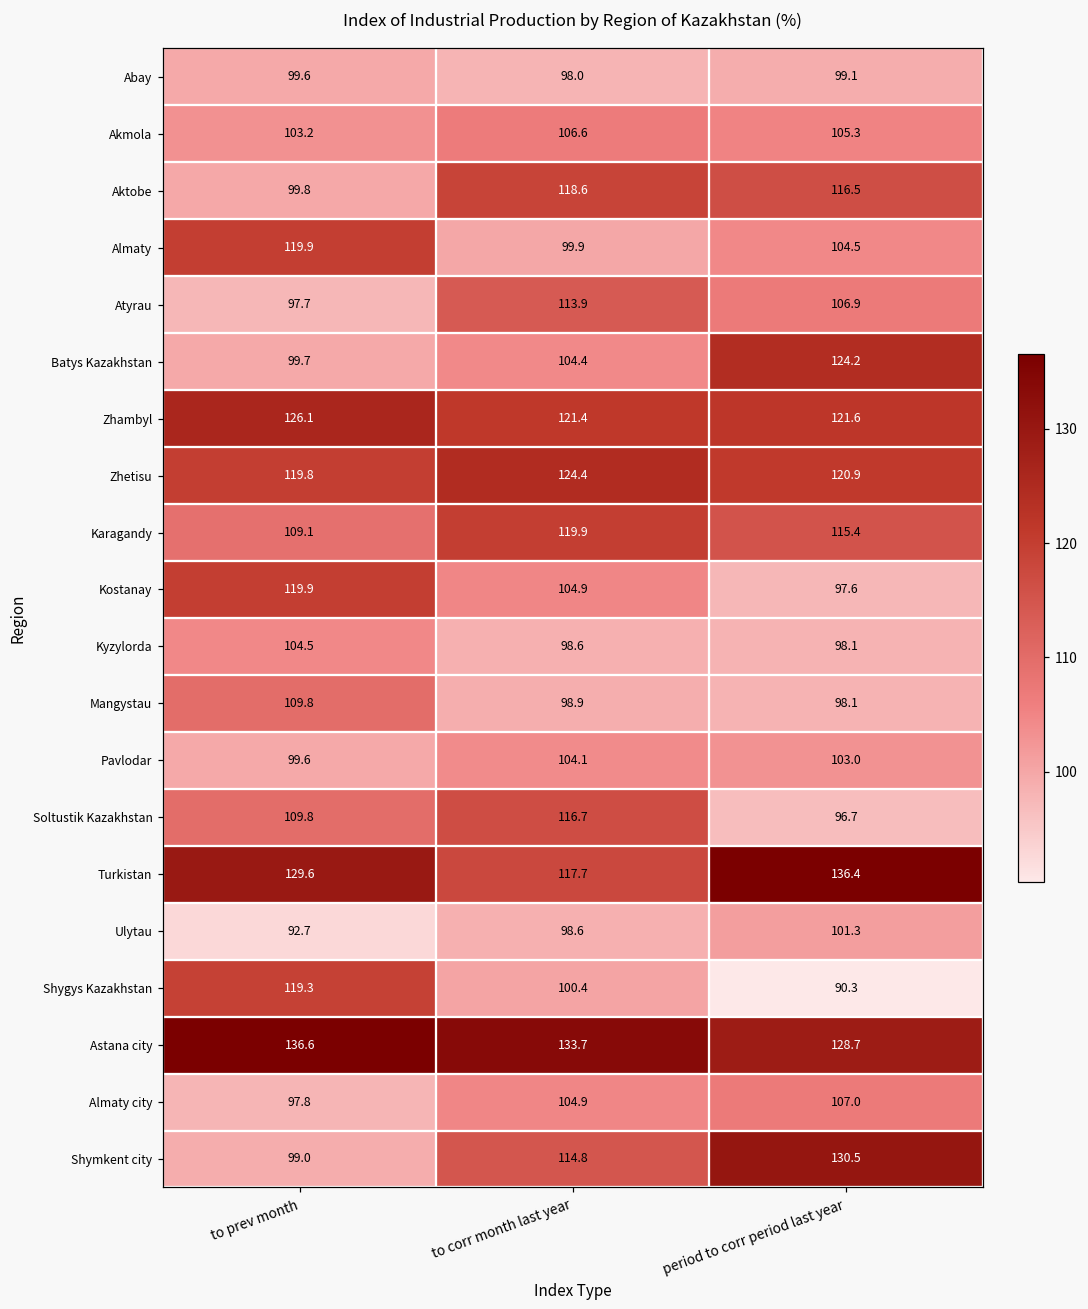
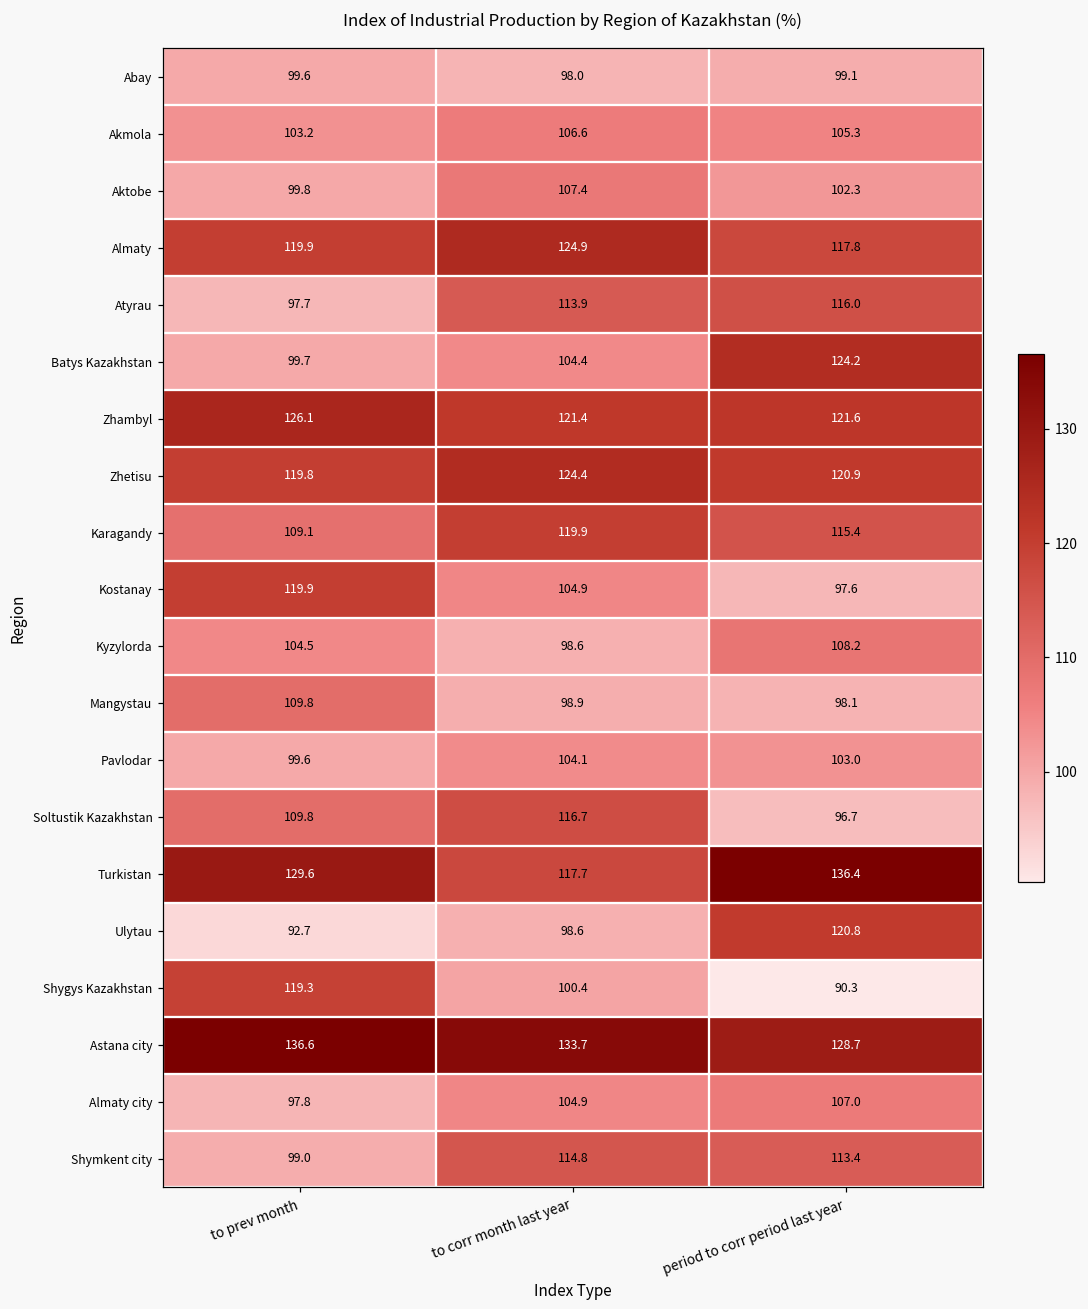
  {
    "Abay": {
      "to prev month": 99.6,
      "to corr month last year": 98.0,
      "period to corr period last year": 99.1
    },
    "Akmola": {
      "to prev month": 103.2,
      "to corr month last year": 106.6,
      "period to corr period last year": 105.3
    },
    "Aktobe": {
      "to prev month": 99.8,
-     "to corr month last year": 118.6,
-     "period to corr period last year": 116.5
+     "to corr month last year": 107.4,
+     "period to corr period last year": 102.3
    },
    "Almaty": {
      "to prev month": 119.9,
-     "to corr month last year": 99.9,
-     "period to corr period last year": 104.5
+     "to corr month last year": 124.9,
+     "period to corr period last year": 117.8
    },
    "Atyrau": {
      "to prev month": 97.7,
      "to corr month last year": 113.9,
-     "period to corr period last year": 106.9
+     "period to corr period last year": 116.0
    },
    "Batys Kazakhstan": {
      "to prev month": 99.7,
      "to corr month last year": 104.4,
      "period to corr period last year": 124.2
    },
    "Zhambyl": {
      "to prev month": 126.1,
      "to corr month last year": 121.4,
      "period to corr period last year": 121.6
    },
    "Zhetisu": {
      "to prev month": 119.8,
      "to corr month last year": 124.4,
      "period to corr period last year": 120.9
    },
    "Karagandy": {
      "to prev month": 109.1,
      "to corr month last year": 119.9,
      "period to corr period last year": 115.4
    },
    "Kostanay": {
      "to prev month": 119.9,
      "to corr month last year": 104.9,
      "period to corr period last year": 97.6
    },
    "Kyzylorda": {
      "to prev month": 104.5,
      "to corr month last year": 98.6,
-     "period to corr period last year": 98.1
+     "period to corr period last year": 108.2
    },
    "Mangystau": {
      "to prev month": 109.8,
      "to corr month last year": 98.9,
      "period to corr period last year": 98.1
    },
    "Pavlodar": {
      "to prev month": 99.6,
      "to corr month last year": 104.1,
      "period to corr period last year": 103.0
    },
    "Soltustik Kazakhstan": {
      "to prev month": 109.8,
      "to corr month last year": 116.7,
      "period to corr period last year": 96.7
    },
    "Turkistan": {
      "to prev month": 129.6,
      "to corr month last year": 117.7,
      "period to corr period last year": 136.4
    },
    "Ulytau": {
      "to prev month": 92.7,
      "to corr month last year": 98.6,
-     "period to corr period last year": 101.3
+     "period to corr period last year": 120.8
    },
    "Shygys Kazakhstan": {
      "to prev month": 119.3,
      "to corr month last year": 100.4,
      "period to corr period last year": 90.3
    },
    "Astana city": {
      "to prev month": 136.6,
      "to corr month last year": 133.7,
      "period to corr period last year": 128.7
    },
    "Almaty city": {
      "to prev month": 97.8,
      "to corr month last year": 104.9,
      "period to corr period last year": 107.0
    },
    "Shymkent city": {
      "to prev month": 99.0,
      "to corr month last year": 114.8,
-     "period to corr period last year": 130.5
+     "period to corr period last year": 113.4
    }
  }
